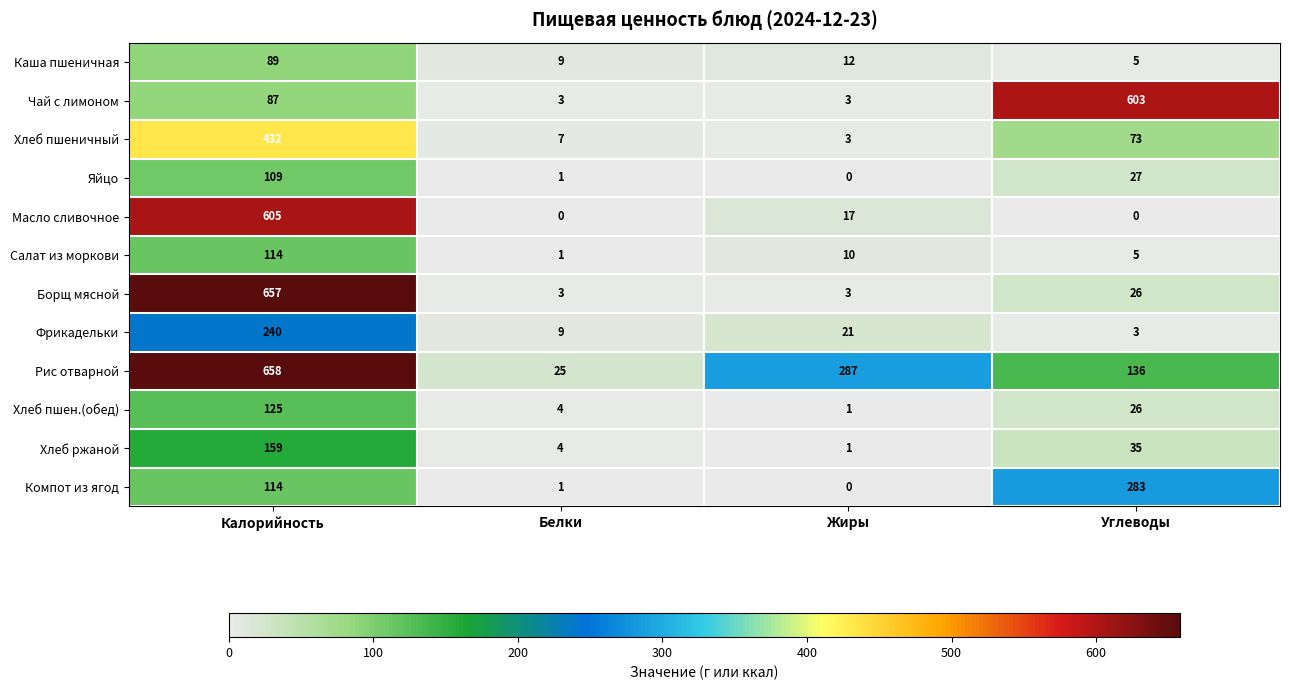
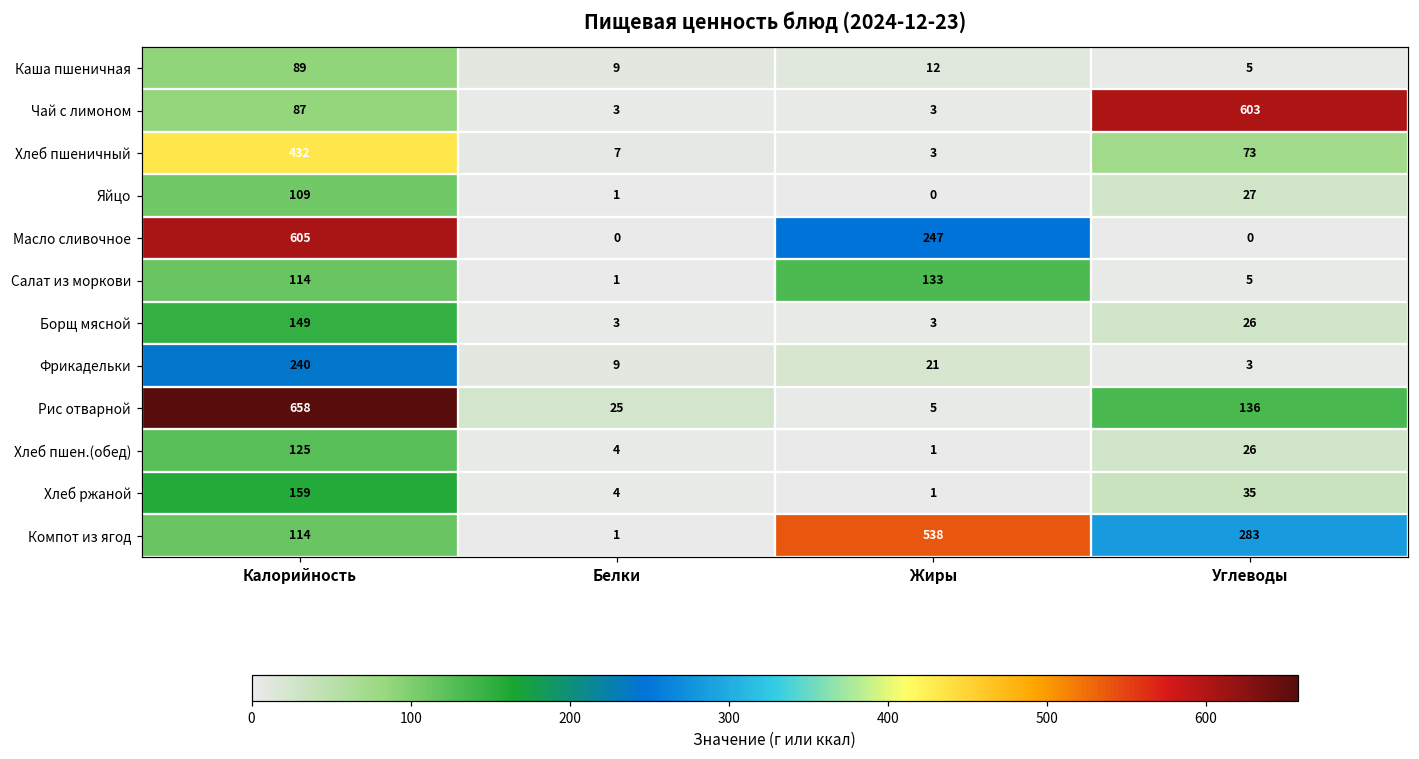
  {
    "Каша пшеничная": {
      "Калорийность": 89,
      "Белки": 9,
      "Жиры": 12,
      "Углеводы": 5
    },
    "Чай с лимоном": {
      "Калорийность": 87,
      "Белки": 3,
      "Жиры": 3,
      "Углеводы": 603
    },
    "Хлеб пшеничный": {
      "Калорийность": 432,
      "Белки": 7,
      "Жиры": 3,
      "Углеводы": 73
    },
    "Яйцо": {
      "Калорийность": 109,
      "Белки": 1,
      "Жиры": 0,
      "Углеводы": 27
    },
    "Масло сливочное": {
      "Калорийность": 605,
      "Белки": 0,
-     "Жиры": 17,
+     "Жиры": 247,
      "Углеводы": 0
    },
    "Салат из моркови": {
      "Калорийность": 114,
      "Белки": 1,
-     "Жиры": 10,
+     "Жиры": 133,
      "Углеводы": 5
    },
    "Борщ мясной": {
-     "Калорийность": 657,
+     "Калорийность": 149,
      "Белки": 3,
      "Жиры": 3,
      "Углеводы": 26
    },
    "Фрикадельки": {
      "Калорийность": 240,
      "Белки": 9,
      "Жиры": 21,
      "Углеводы": 3
    },
    "Рис отварной": {
      "Калорийность": 658,
      "Белки": 25,
-     "Жиры": 287,
+     "Жиры": 5,
      "Углеводы": 136
    },
    "Хлеб пшен.(обед)": {
      "Калорийность": 125,
      "Белки": 4,
      "Жиры": 1,
      "Углеводы": 26
    },
    "Хлеб ржаной": {
      "Калорийность": 159,
      "Белки": 4,
      "Жиры": 1,
      "Углеводы": 35
    },
    "Компот из ягод": {
      "Калорийность": 114,
      "Белки": 1,
-     "Жиры": 0,
+     "Жиры": 538,
      "Углеводы": 283
    }
  }
